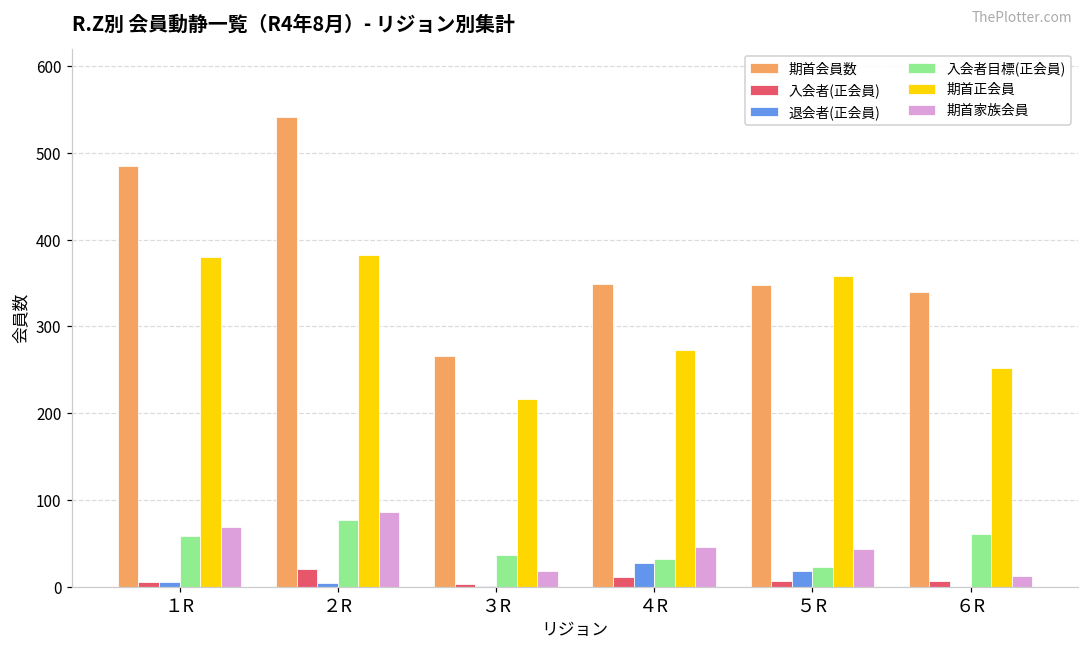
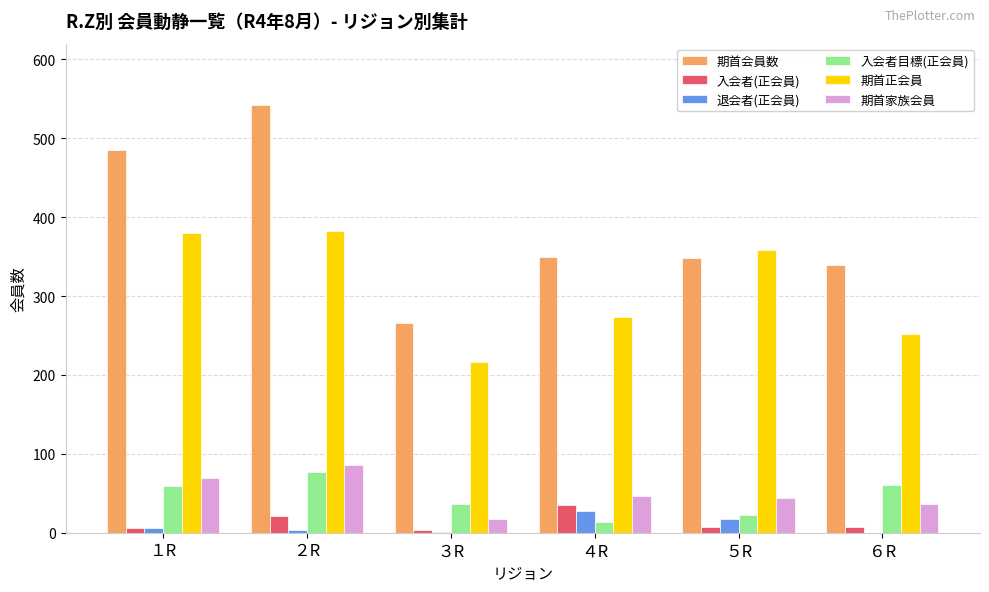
  {
    "期首会員数": {
      "１R": 490,
      "２R": 540,
      "３R": 270,
      "４R": 350,
      "５R": 350,
      "６R": 340
    },
    "入会者(正会員)": {
      "１R": 10,
      "２R": 20,
-     "４R": 10,
+     "４R": 40,
      "５R": 10,
      "６R": 10
    },
    "退会者(正会員)": {
      "１R": 10,
      "２R": 0,
      "４R": 30,
      "５R": 20,
      "６R": 0
    },
    "入会者目標(正会員)": {
      "１R": 60,
      "２R": 80,
      "３R": 40,
-     "４R": 30,
+     "４R": 10,
      "５R": 20,
      "６R": 60
    },
    "期首正会員": {
      "１R": 380,
      "２R": 380,
      "３R": 220,
      "４R": 270,
      "５R": 360,
      "６R": 250
    },
    "期首家族会員": {
      "１R": 70,
      "２R": 90,
      "３R": 20,
      "４R": 50,
      "５R": 40,
-     "６R": 10
+     "６R": 40
    }
  }
